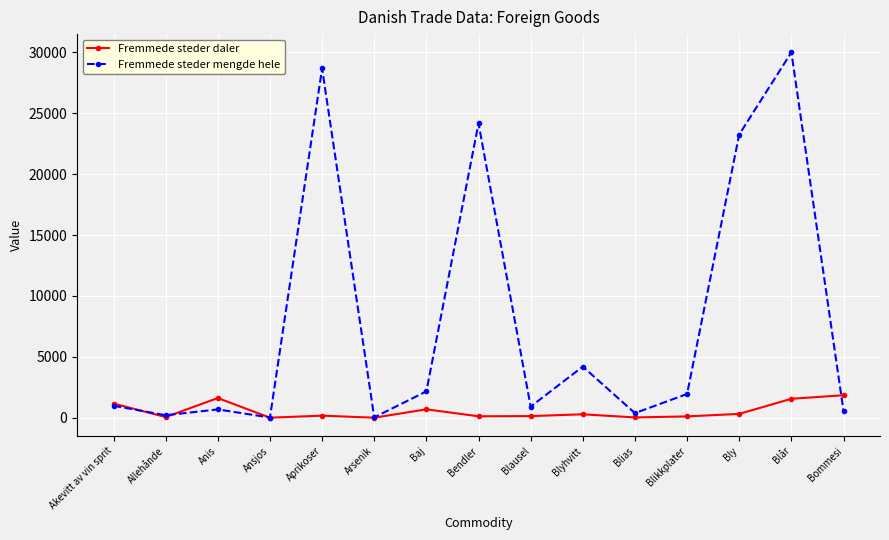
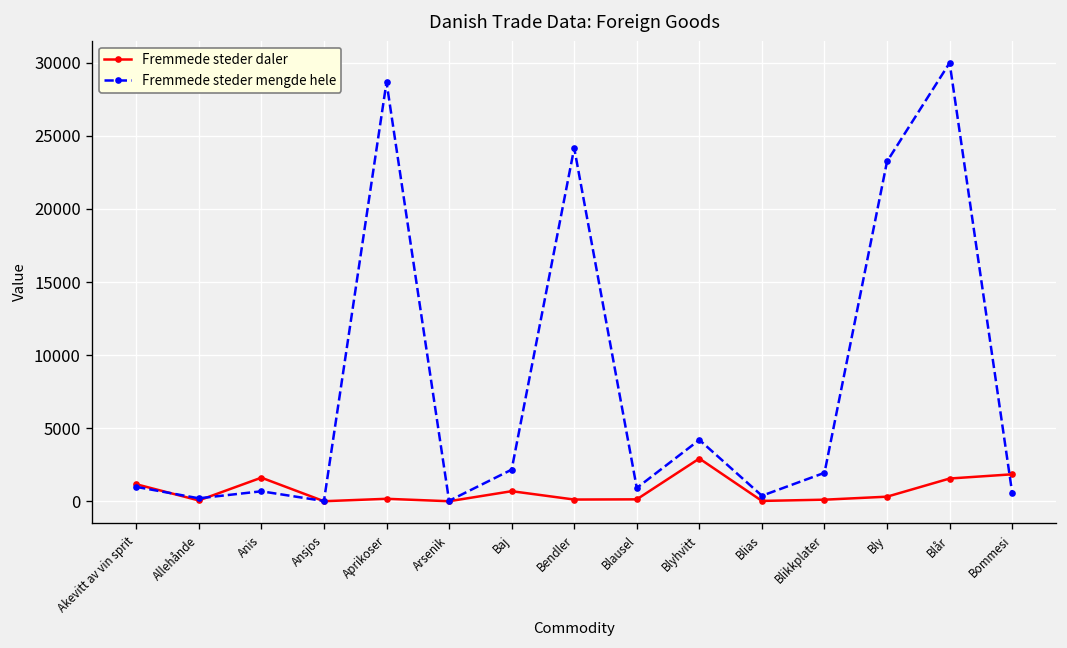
  {
    "Fremmede steder daler": {
      "Anis": 1600,
      "Aprikoser": 200,
      "Baj": 700,
      "Bendler": 100,
      "Blausel": 100,
-     "Blyhvitt": 300,
+     "Blyhvitt": 2900,
      "Blias": 0,
      "Blikkplater": 100,
      "Bly": 300,
      "Blår": 1600,
      "Bommesi": 1800
    },
    "Fremmede steder mengde hele": {
      "Anis": 700,
      "Aprikoser": 28700,
      "Baj": 2200,
      "Bendler": 24200,
      "Blausel": 900,
      "Blyhvitt": 4200,
      "Blias": 400,
      "Blikkplater": 2000,
      "Bly": 23300,
      "Blår": 30000,
      "Bommesi": 600
    }
  }
